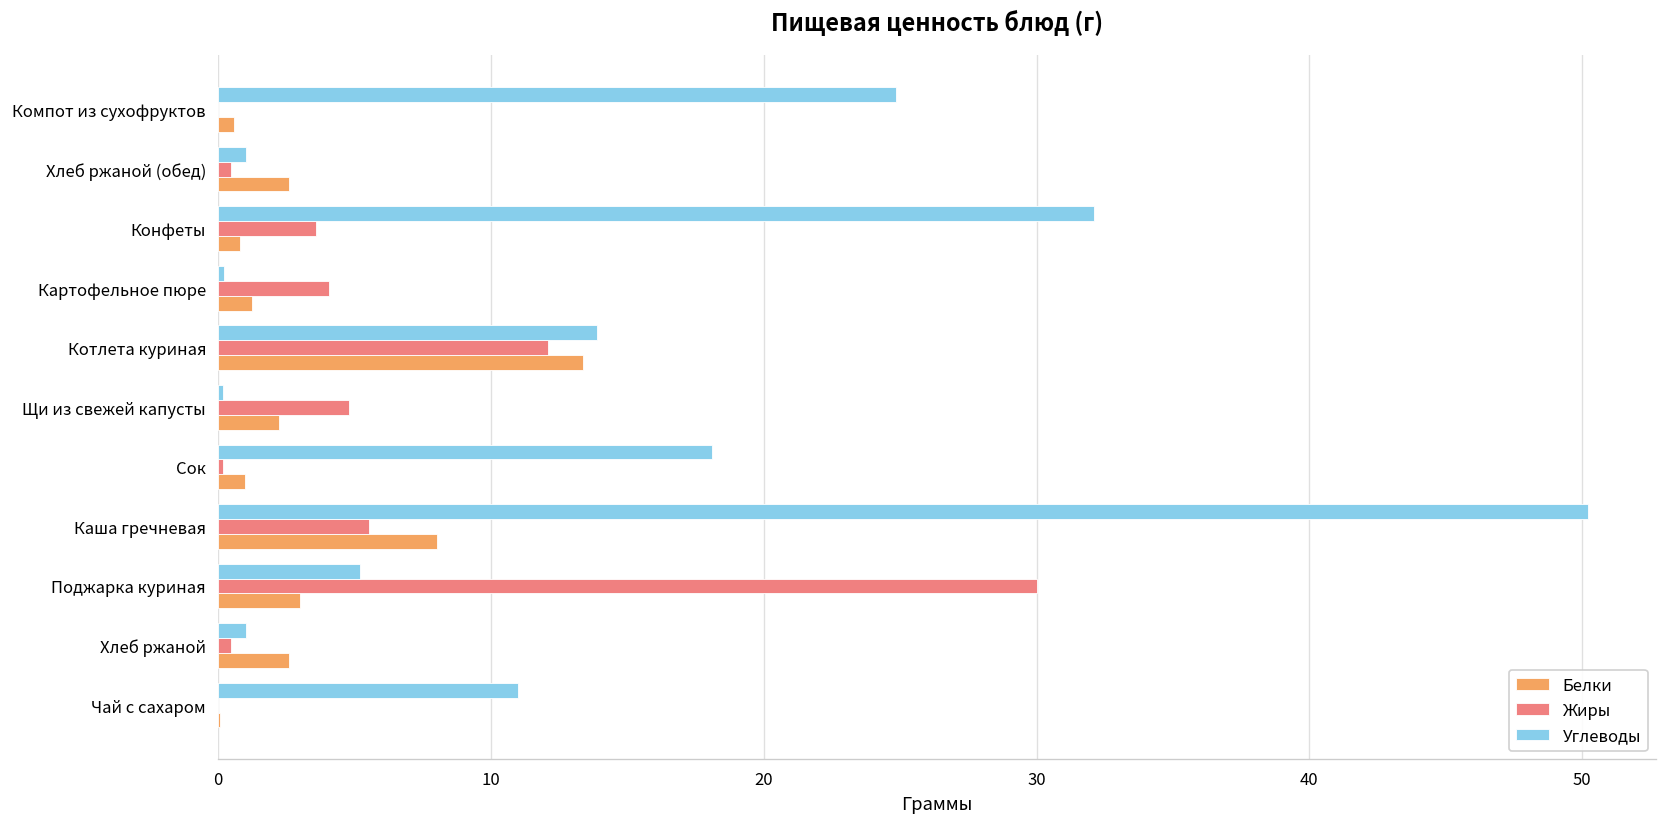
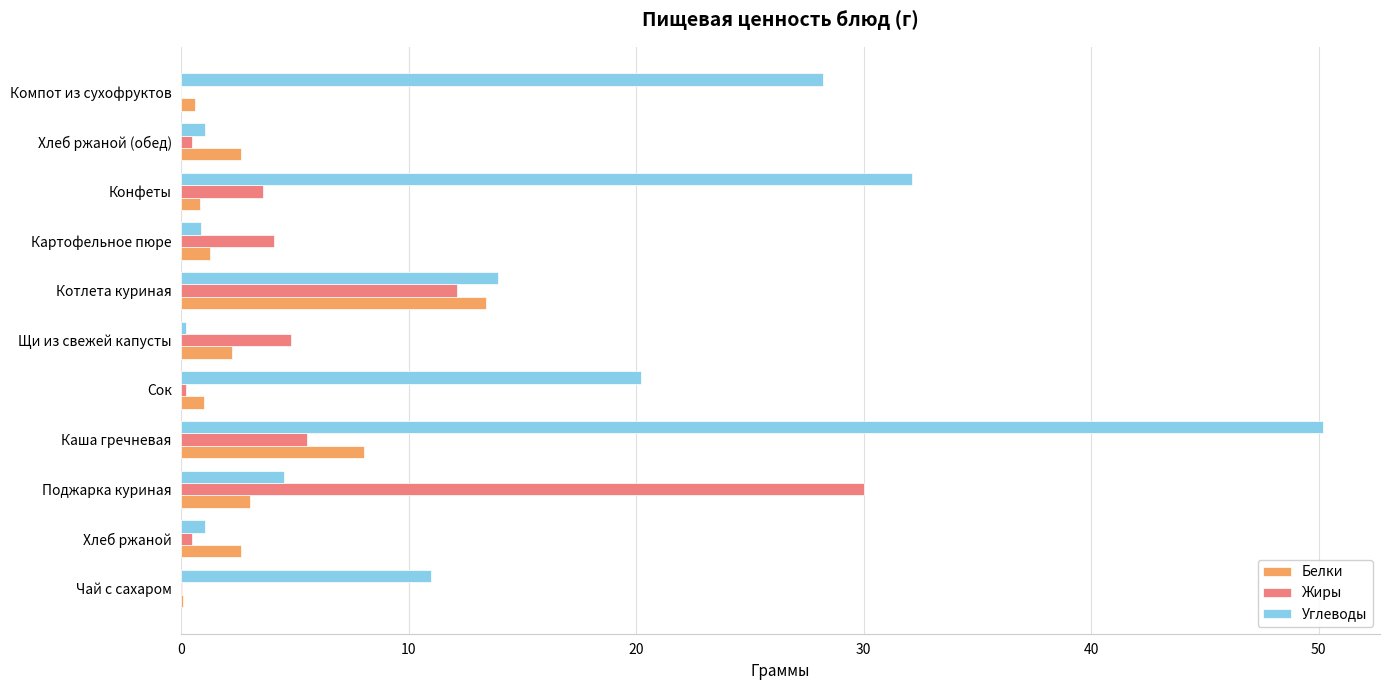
  {
    "Углеводы": {
-     "Компот из сухофруктов": 24.9,
+     "Компот из сухофруктов": 28.2,
      "Хлеб ржаной (обед)": 1.1,
      "Конфеты": 32.1,
-     "Картофельное пюре": 0.2,
+     "Картофельное пюре": 0.9,
      "Котлета куриная": 13.9,
      "Щи из свежей капусты": 0.2,
-     "Сок": 18.1,
+     "Сок": 20.2,
      "Каша гречневая": 50.2,
-     "Поджарка куриная": 5.2,
+     "Поджарка куриная": 4.5,
      "Хлеб ржаной": 1.1,
      "Чай с сахаром": 11.0
    }
  }
